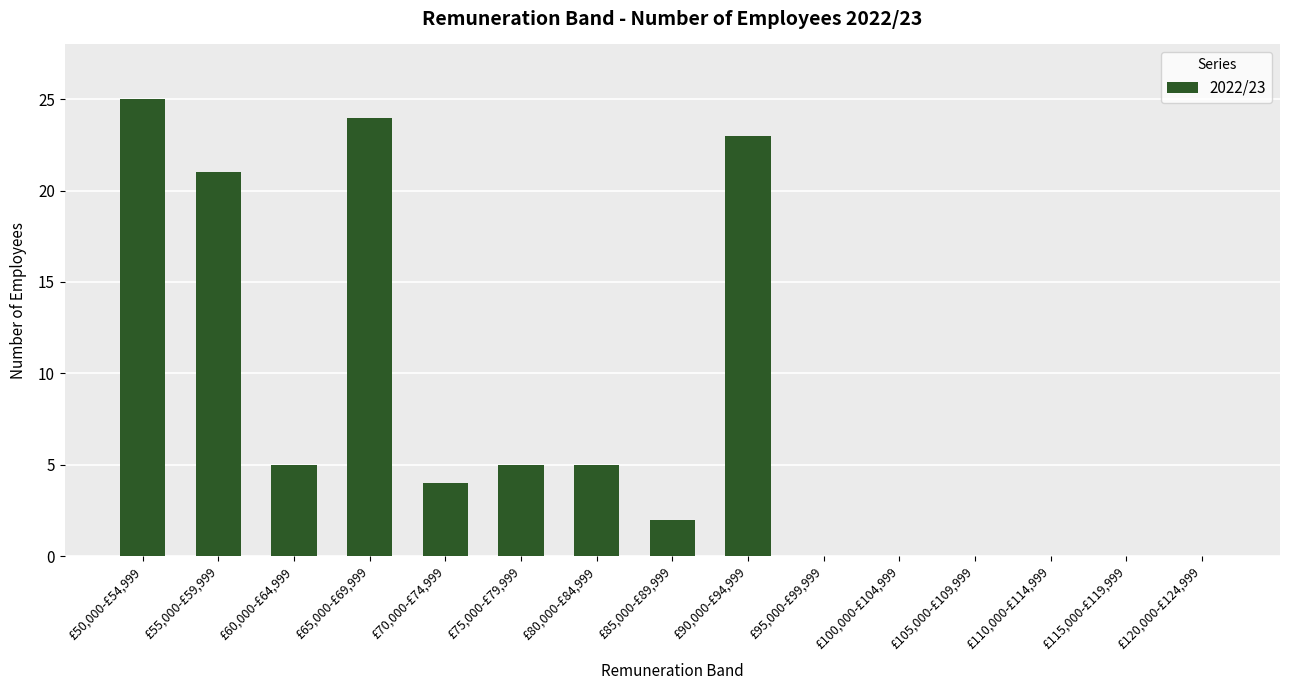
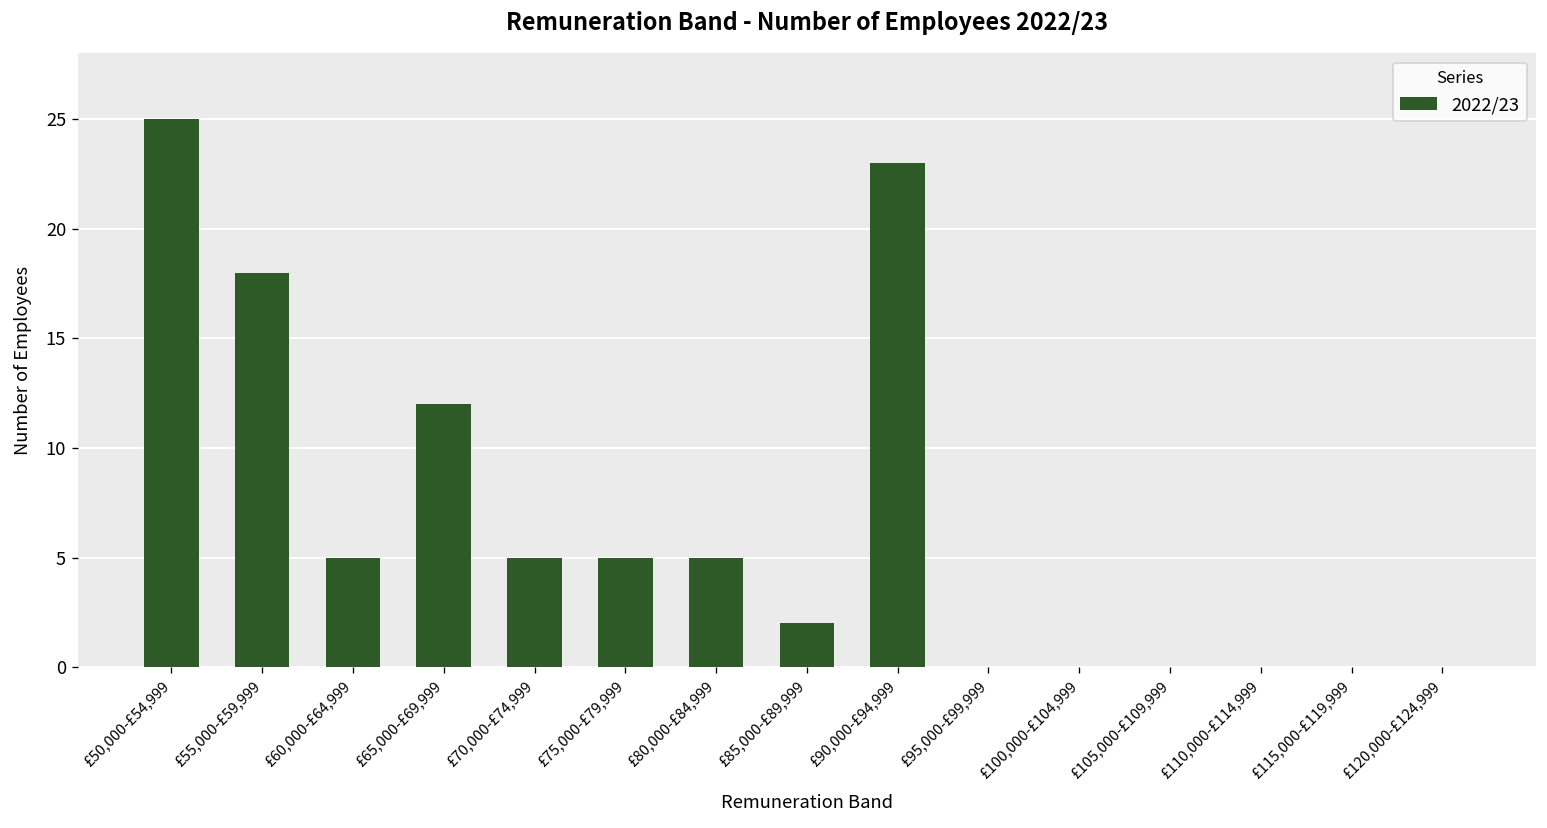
  {
    "£50,000-£54,999": 25,
-   "£55,000-£59,999": 21,
+   "£55,000-£59,999": 18,
    "£60,000-£64,999": 5,
-   "£65,000-£69,999": 24,
-   "£70,000-£74,999": 4,
+   "£65,000-£69,999": 12,
+   "£70,000-£74,999": 5,
    "£75,000-£79,999": 5,
    "£80,000-£84,999": 5,
    "£85,000-£89,999": 2,
    "£90,000-£94,999": 23,
    "£95,000-£99,999": 0,
    "£100,000-£104,999": 0,
    "£105,000-£109,999": 0,
    "£110,000-£114,999": 0,
    "£115,000-£119,999": 0,
    "£120,000-£124,999": 0
  }
